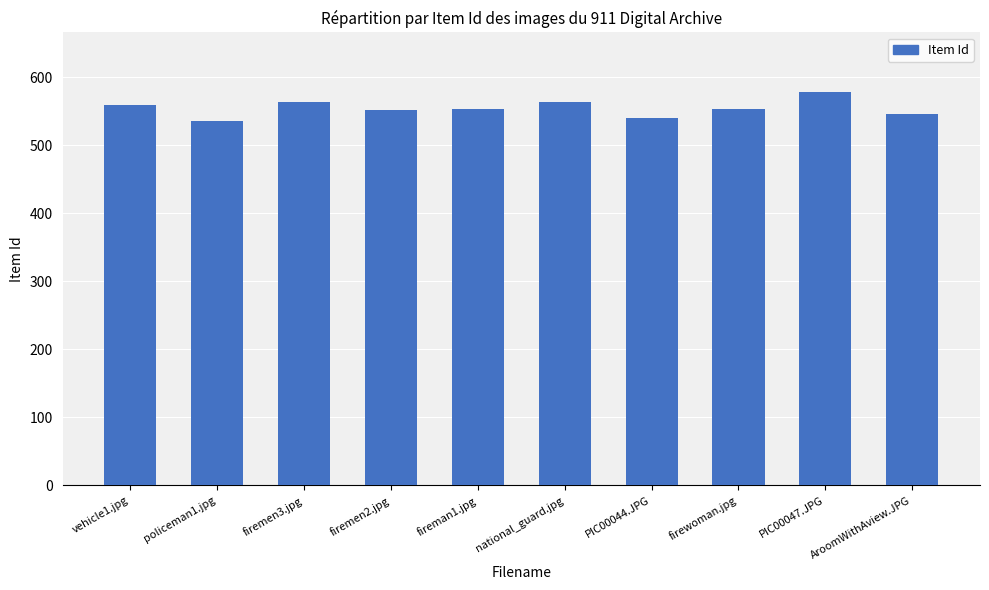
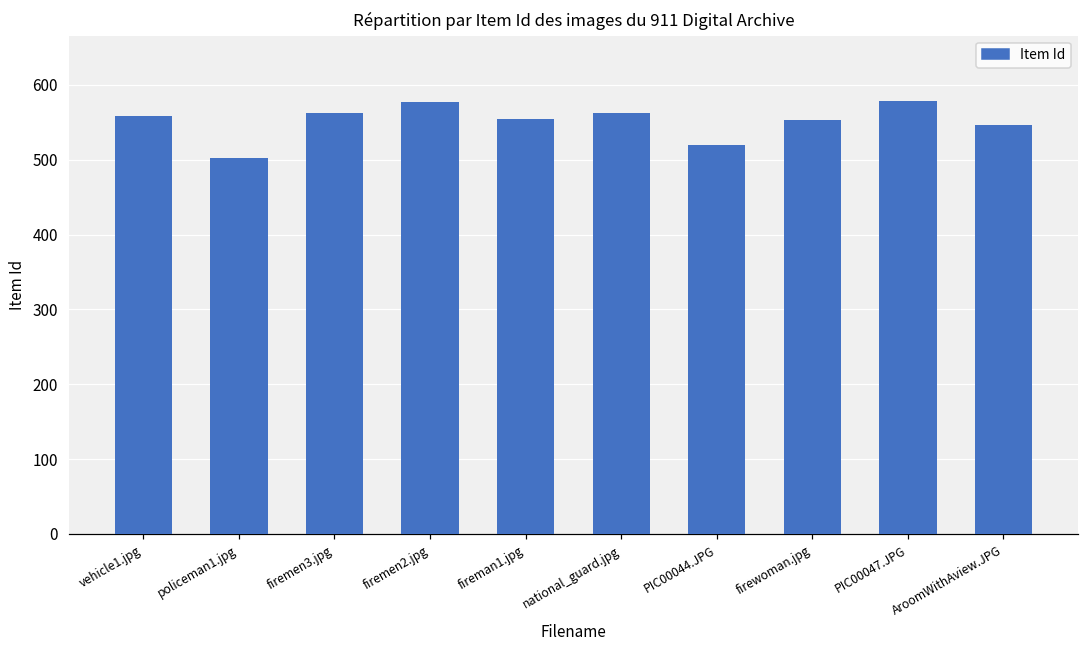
  {
    "vehicle1.jpg": 560,
-   "policeman1.jpg": 540,
+   "policeman1.jpg": 500,
    "firemen3.jpg": 560,
-   "firemen2.jpg": 550,
+   "firemen2.jpg": 580,
    "fireman1.jpg": 550,
    "national_guard.jpg": 560,
-   "PIC00044.JPG": 540,
+   "PIC00044.JPG": 520,
    "firewoman.jpg": 550,
    "PIC00047.JPG": 580,
    "AroomWithAview.JPG": 550
  }
